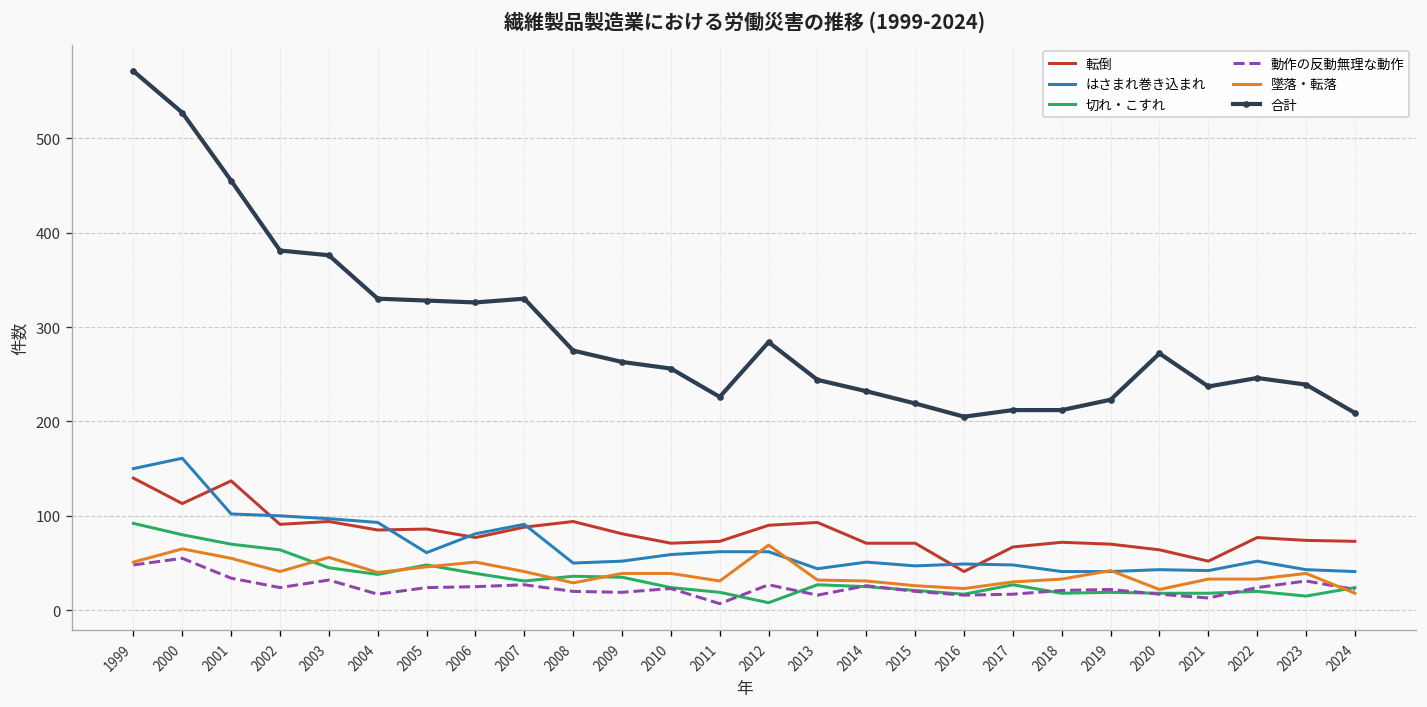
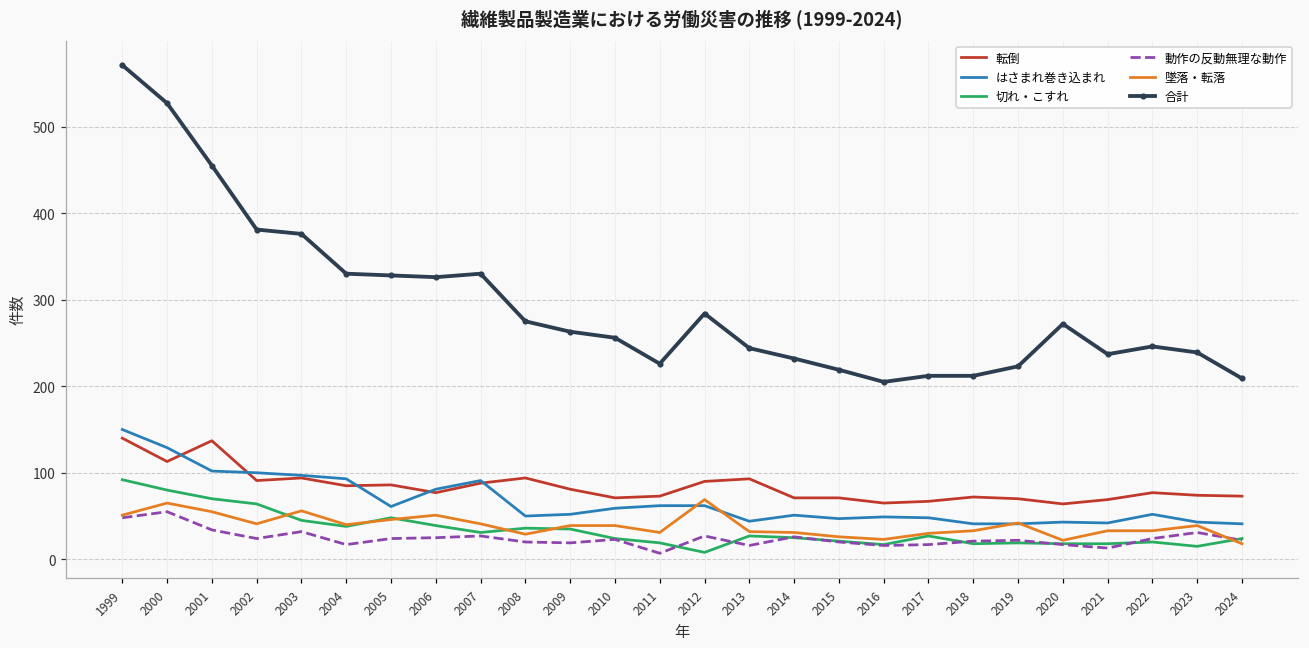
  {
    "転倒": {
      "1999": 140,
      "2000": 110,
      "2001": 140,
      "2002": 90,
      "2004": 90,
      "2005": 90,
      "2006": 80,
      "2008": 90,
      "2009": 80,
      "2010": 70,
      "2011": 70,
      "2012": 90,
      "2013": 90,
      "2014": 70,
      "2015": 70,
-     "2016": 40,
+     "2016": 70,
      "2017": 70,
      "2018": 70,
      "2019": 70,
      "2020": 60,
-     "2021": 50,
+     "2021": 70,
      "2022": 80,
      "2023": 70,
      "2024": 70
    },
    "はさまれ巻き込まれ": {
      "1999": 150,
-     "2000": 160,
+     "2000": 130,
      "2001": 100,
      "2002": 100,
      "2004": 90,
      "2005": 60,
      "2006": 80,
      "2008": 50,
      "2009": 50,
      "2010": 60,
      "2011": 60,
      "2012": 60,
      "2013": 40,
      "2014": 50,
      "2015": 50,
      "2016": 50,
      "2017": 50,
      "2018": 40,
      "2020": 40,
      "2021": 40,
      "2022": 50,
      "2023": 40,
      "2024": 40
    },
    "切れ・こすれ": {
      "1999": 90,
      "2000": 80,
      "2001": 70,
      "2002": 60,
      "2003": 50,
      "2006": 40,
      "2007": 30,
      "2008": 40,
      "2009": 40,
      "2011": 20,
      "2012": 10,
      "2013": 30,
      "2021": 20,
      "2022": 20,
      "2023": 20
    },
    "動作の反動無理な動作": {
      "2000": 60,
      "2001": 30,
      "2002": 20,
      "2003": 30,
      "2004": 20,
      "2005": 20,
      "2006": 30,
      "2007": 30,
      "2008": 20,
      "2009": 20,
      "2011": 10,
      "2012": 30,
      "2013": 20,
      "2017": 20,
      "2021": 10,
      "2022": 20,
      "2023": 30
    },
    "墜落・転落": {
      "2000": 70,
      "2001": 60,
      "2002": 40,
      "2003": 60,
      "2006": 50,
      "2007": 40,
      "2008": 30,
      "2009": 40,
      "2010": 40,
      "2011": 30,
      "2012": 70,
      "2013": 30,
      "2014": 30,
      "2015": 30,
      "2016": 20,
      "2018": 30,
      "2020": 20,
      "2021": 30,
      "2022": 30,
      "2023": 40,
      "2024": 20
    },
    "合計": {
      "1999": 570,
      "2000": 530,
      "2001": 460,
      "2002": 380,
      "2003": 380,
      "2004": 330,
      "2005": 330,
      "2006": 330,
      "2007": 330,
      "2008": 280,
      "2009": 260,
      "2010": 260,
      "2011": 230,
      "2012": 280,
      "2013": 240,
      "2014": 230,
      "2015": 220,
      "2016": 210,
      "2017": 210,
      "2018": 210,
      "2019": 220,
      "2020": 270,
      "2021": 240,
      "2022": 250,
      "2023": 240,
      "2024": 210
    }
  }
